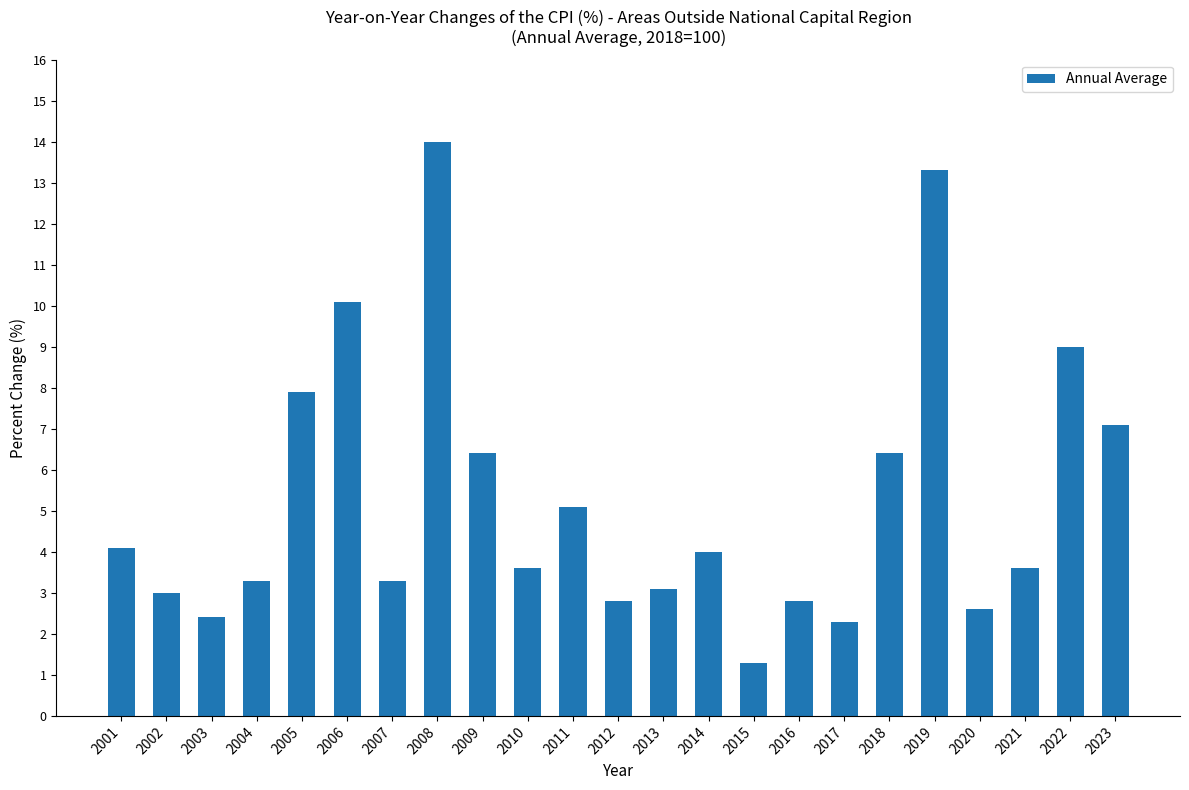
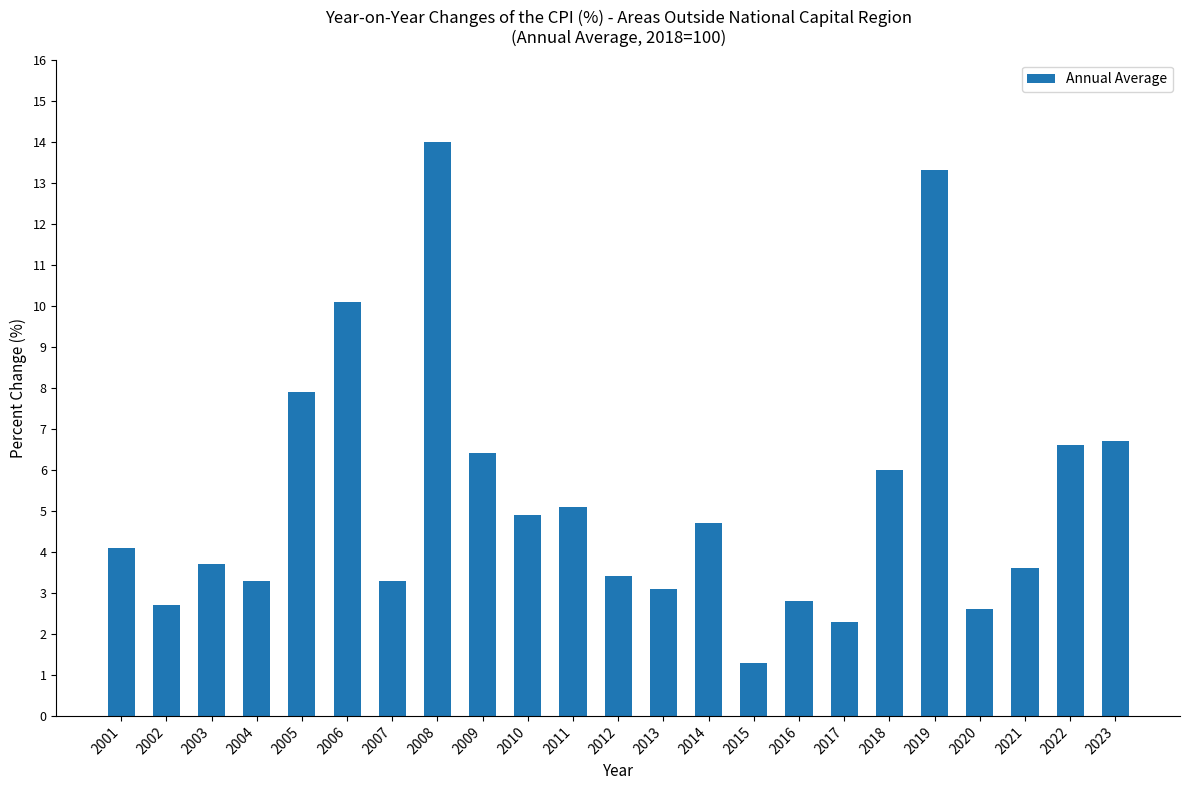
  {
    "2001": 4.1,
-   "2002": 3.0,
-   "2003": 2.4,
+   "2002": 2.7,
+   "2003": 3.7,
    "2004": 3.3,
    "2005": 7.9,
    "2006": 10.1,
    "2007": 3.3,
    "2008": 14.0,
    "2009": 6.4,
-   "2010": 3.6,
+   "2010": 4.9,
    "2011": 5.1,
-   "2012": 2.8,
+   "2012": 3.4,
    "2013": 3.1,
-   "2014": 4.0,
+   "2014": 4.7,
    "2015": 1.3,
    "2016": 2.8,
    "2017": 2.3,
-   "2018": 6.4,
+   "2018": 6.0,
    "2019": 13.3,
    "2020": 2.6,
    "2021": 3.6,
-   "2022": 9.0,
-   "2023": 7.1
+   "2022": 6.6,
+   "2023": 6.7
  }
